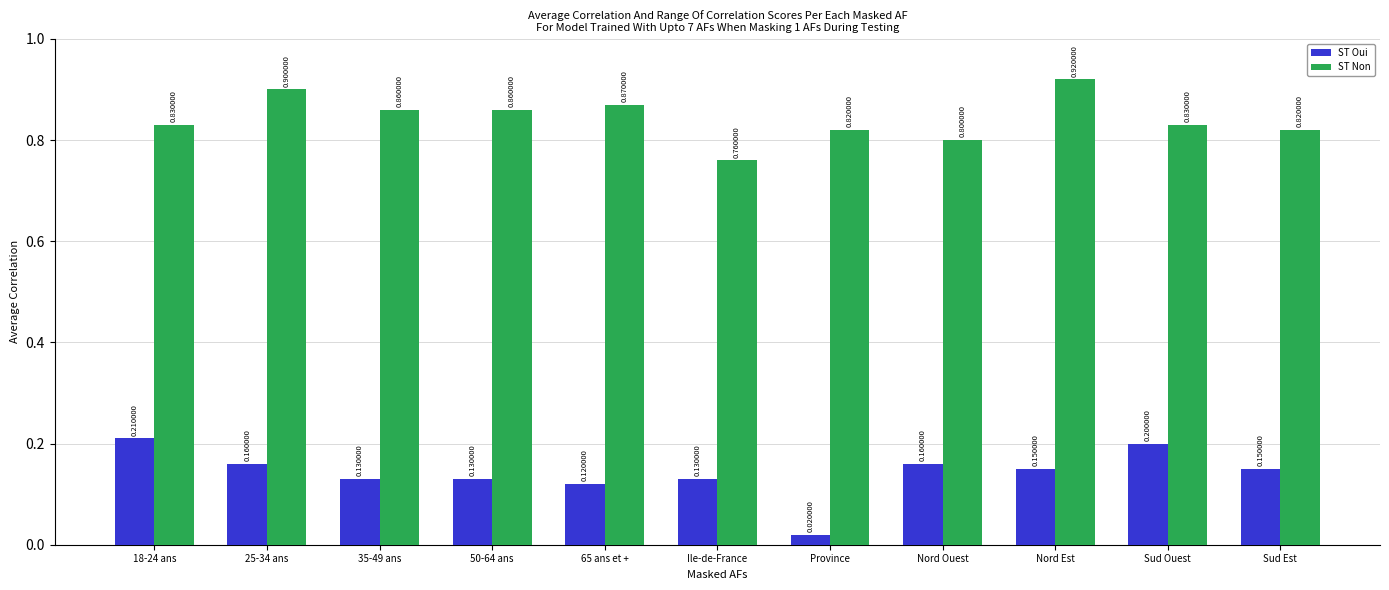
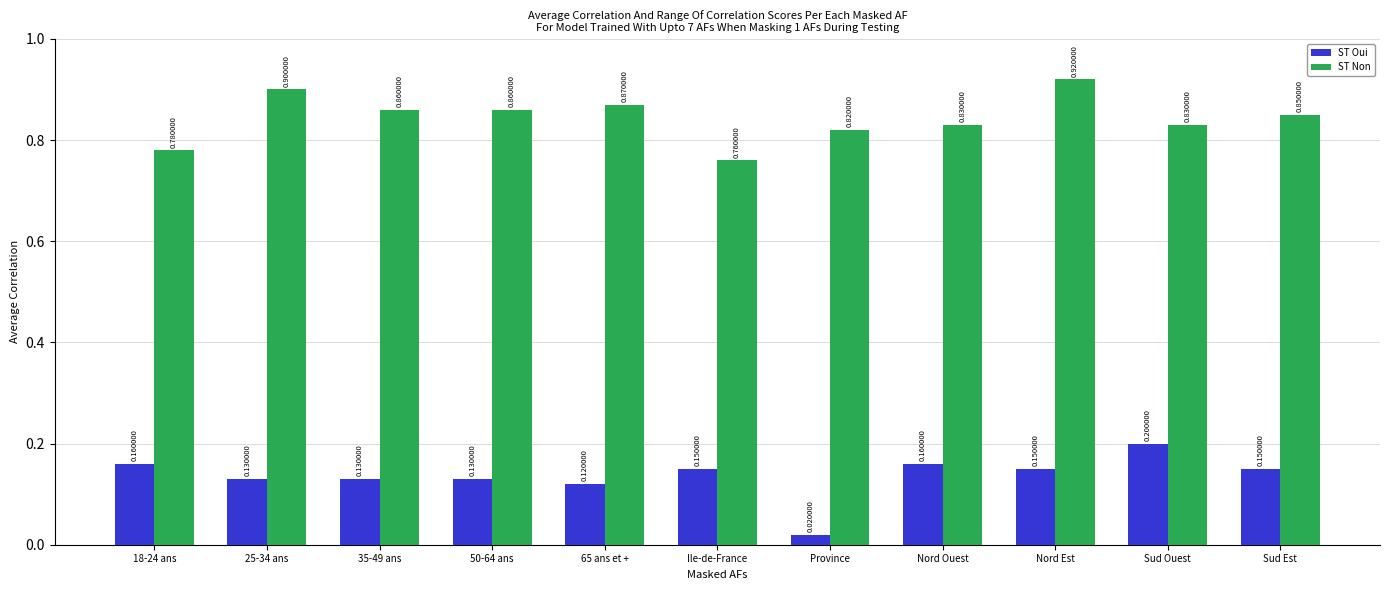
  {
    "ST Oui": {
-     "18-24 ans": 0.210000,
-     "25-34 ans": 0.160000,
+     "18-24 ans": 0.160000,
+     "25-34 ans": 0.130000,
      "35-49 ans": 0.130000,
      "50-64 ans": 0.130000,
      "65 ans et +": 0.120000,
-     "Ile-de-France": 0.130000,
+     "Ile-de-France": 0.150000,
      "Province": 0.020000,
      "Nord Ouest": 0.160000,
      "Nord Est": 0.150000,
      "Sud Ouest": 0.200000,
      "Sud Est": 0.150000
    },
    "ST Non": {
-     "18-24 ans": 0.830000,
+     "18-24 ans": 0.780000,
      "25-34 ans": 0.900000,
      "35-49 ans": 0.860000,
      "50-64 ans": 0.860000,
      "65 ans et +": 0.870000,
      "Ile-de-France": 0.760000,
      "Province": 0.820000,
-     "Nord Ouest": 0.800000,
+     "Nord Ouest": 0.830000,
      "Nord Est": 0.920000,
      "Sud Ouest": 0.830000,
-     "Sud Est": 0.820000
+     "Sud Est": 0.850000
    }
  }
